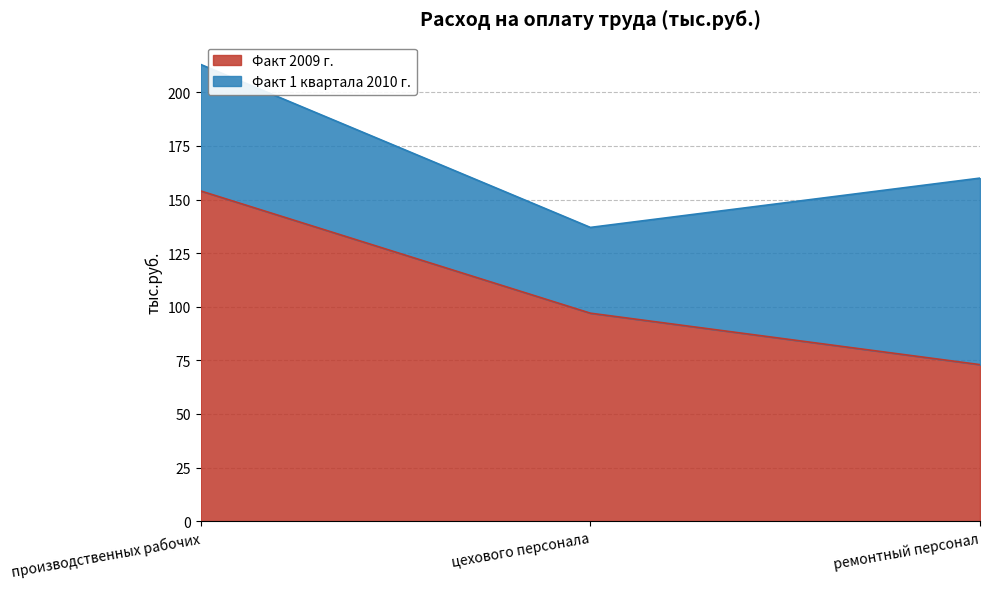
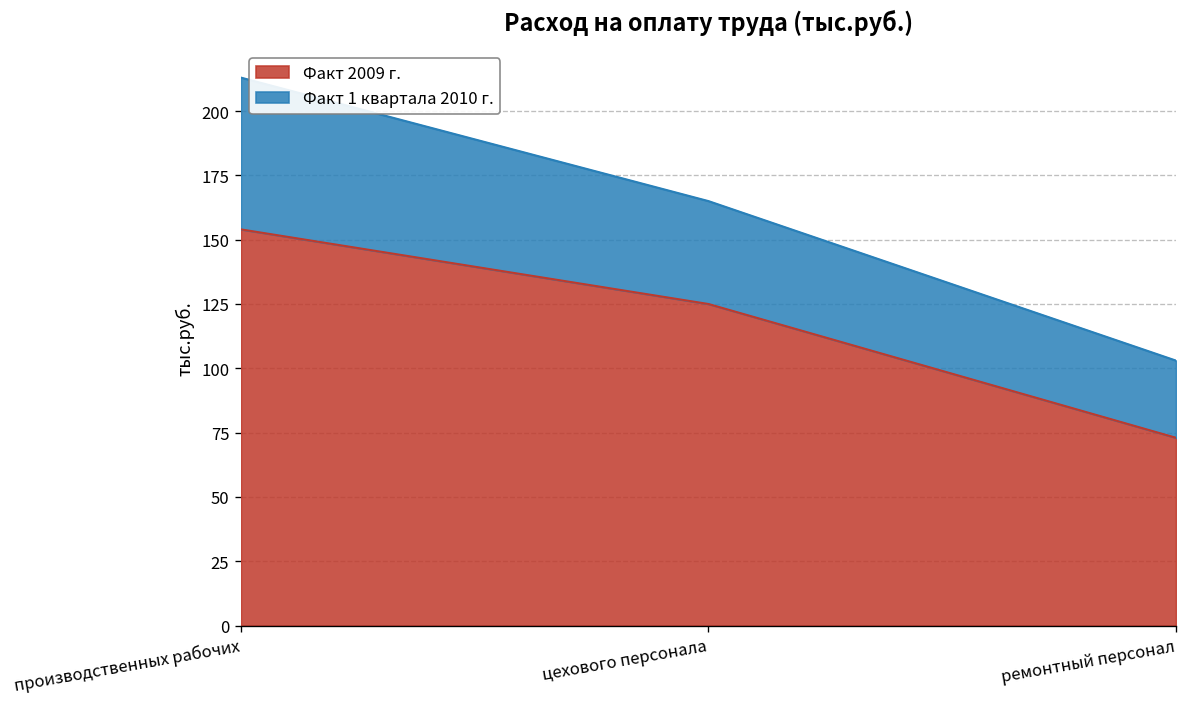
  {
    "Факт 2009 г.": {
      "производственных рабочих": 154,
-     "цехового персонала": 97,
+     "цехового персонала": 125,
      "ремонтный персонал": 73
    },
    "Факт 1 квартала 2010 г.": {
      "производственных рабочих": 59,
      "цехового персонала": 40,
-     "ремонтный персонал": 87
+     "ремонтный персонал": 30
    }
  }
